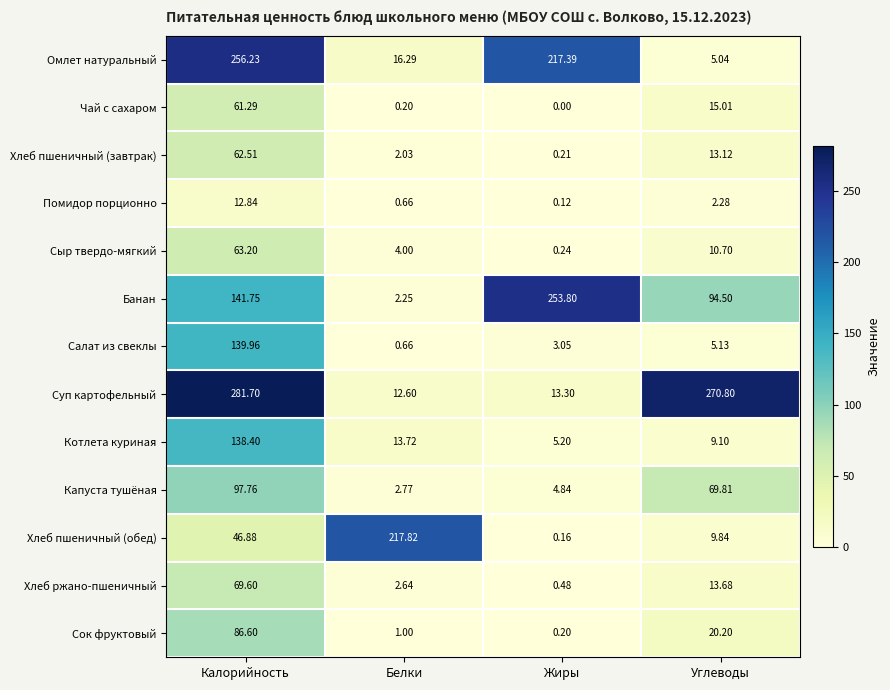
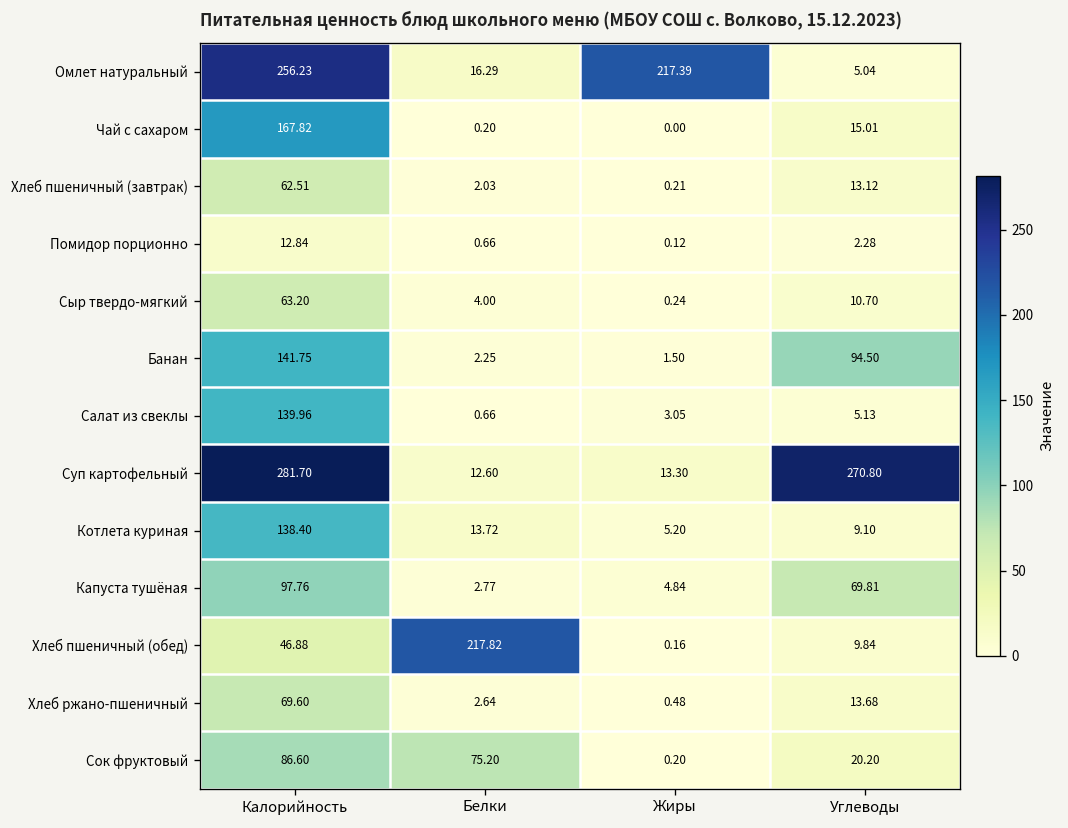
  {
    "Омлет натуральный": {
      "Калорийность": 256.23,
      "Белки": 16.29,
      "Жиры": 217.39,
      "Углеводы": 5.04
    },
    "Чай с сахаром": {
-     "Калорийность": 61.29,
+     "Калорийность": 167.82,
      "Белки": 0.20,
      "Жиры": 0.00,
      "Углеводы": 15.01
    },
    "Хлеб пшеничный (завтрак)": {
      "Калорийность": 62.51,
      "Белки": 2.03,
      "Жиры": 0.21,
      "Углеводы": 13.12
    },
    "Помидор порционно": {
      "Калорийность": 12.84,
      "Белки": 0.66,
      "Жиры": 0.12,
      "Углеводы": 2.28
    },
    "Сыр твердо-мягкий": {
      "Калорийность": 63.20,
      "Белки": 4.00,
      "Жиры": 0.24,
      "Углеводы": 10.70
    },
    "Банан": {
      "Калорийность": 141.75,
      "Белки": 2.25,
-     "Жиры": 253.80,
+     "Жиры": 1.50,
      "Углеводы": 94.50
    },
    "Салат из свеклы": {
      "Калорийность": 139.96,
      "Белки": 0.66,
      "Жиры": 3.05,
      "Углеводы": 5.13
    },
    "Суп картофельный": {
      "Калорийность": 281.70,
      "Белки": 12.60,
      "Жиры": 13.30,
      "Углеводы": 270.80
    },
    "Котлета куриная": {
      "Калорийность": 138.40,
      "Белки": 13.72,
      "Жиры": 5.20,
      "Углеводы": 9.10
    },
    "Капуста тушёная": {
      "Калорийность": 97.76,
      "Белки": 2.77,
      "Жиры": 4.84,
      "Углеводы": 69.81
    },
    "Хлеб пшеничный (обед)": {
      "Калорийность": 46.88,
      "Белки": 217.82,
      "Жиры": 0.16,
      "Углеводы": 9.84
    },
    "Хлеб ржано-пшеничный": {
      "Калорийность": 69.60,
      "Белки": 2.64,
      "Жиры": 0.48,
      "Углеводы": 13.68
    },
    "Сок фруктовый": {
      "Калорийность": 86.60,
-     "Белки": 1.00,
+     "Белки": 75.20,
      "Жиры": 0.20,
      "Углеводы": 20.20
    }
  }
